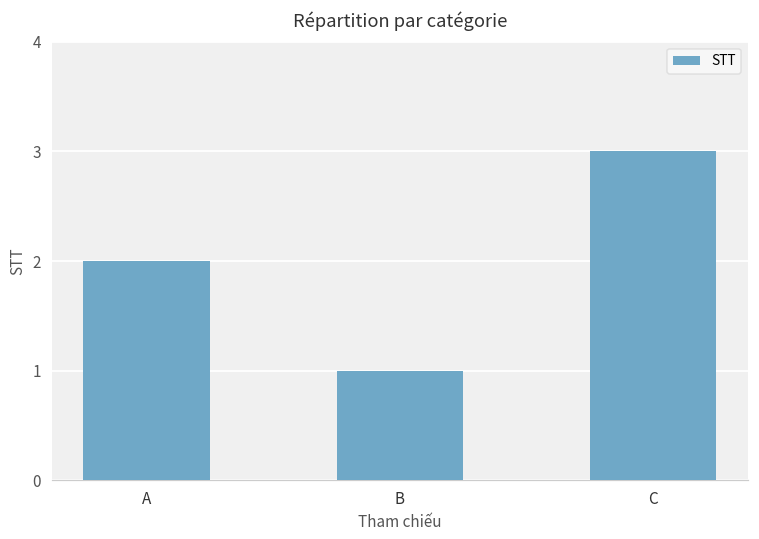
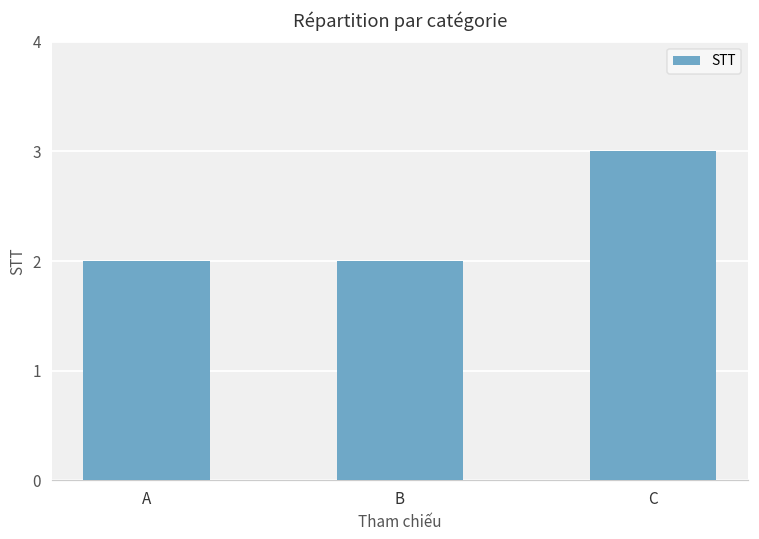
  {
    "A": 2,
-   "B": 1,
+   "B": 2,
    "C": 3
  }
